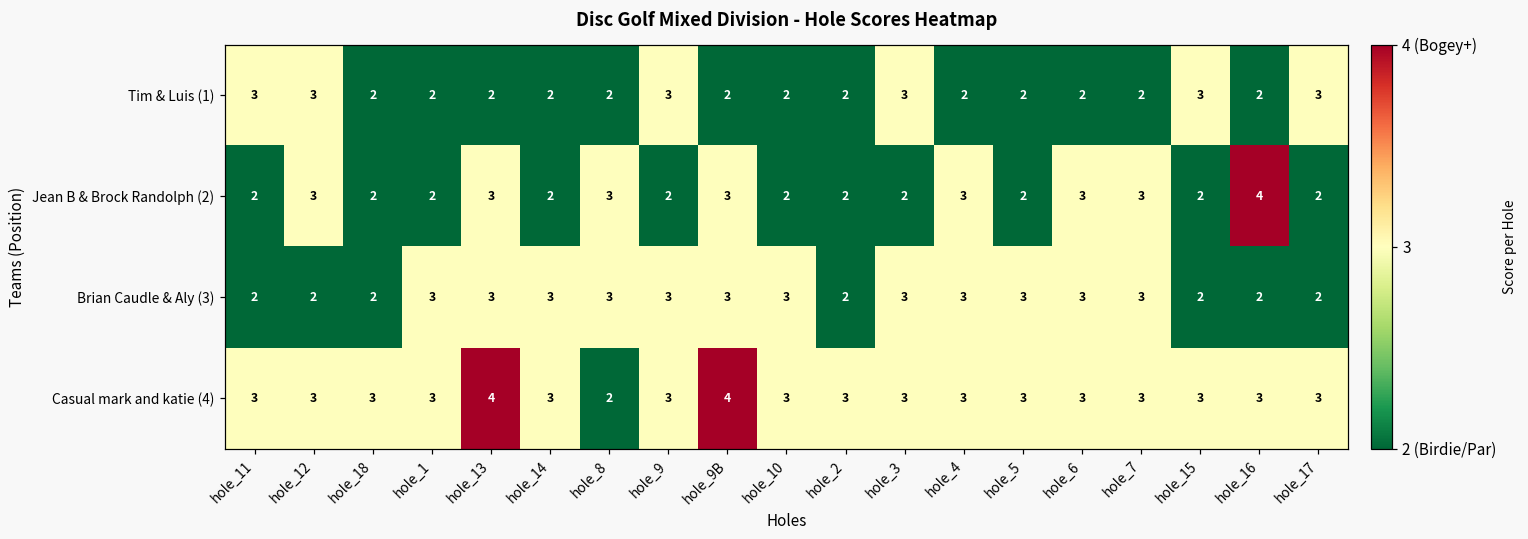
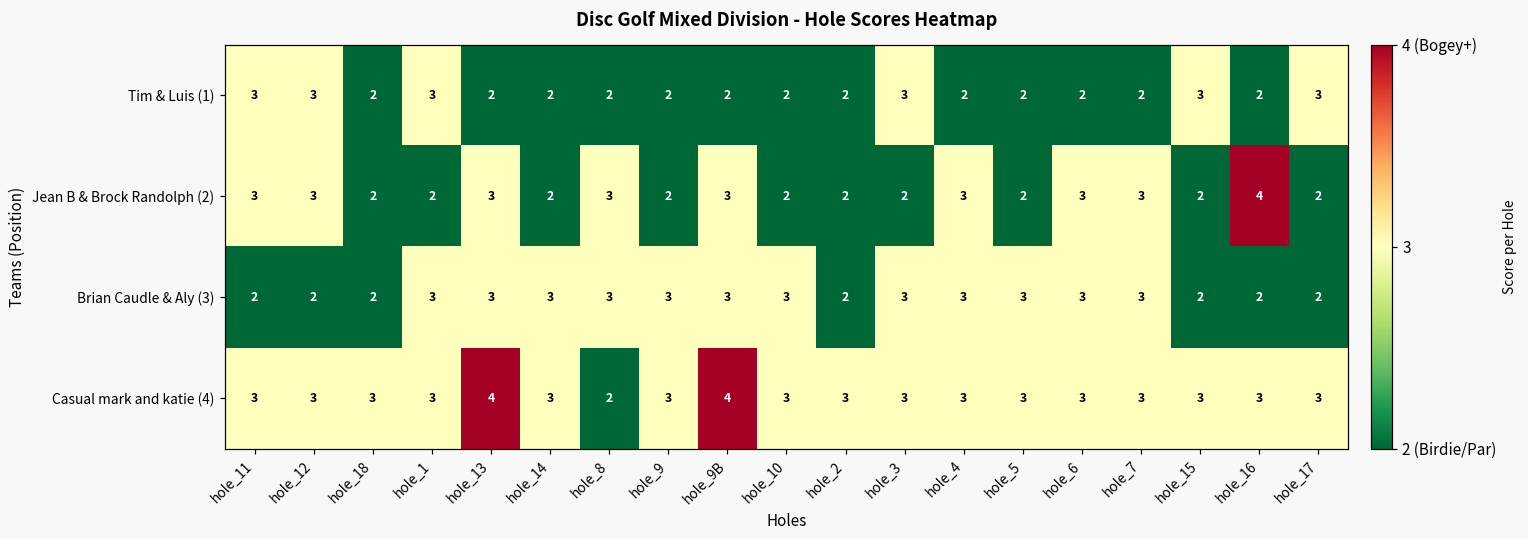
  {
    "Tim & Luis (1)": {
      "hole_11": 3,
      "hole_12": 3,
      "hole_18": 2,
-     "hole_1": 2,
+     "hole_1": 3,
      "hole_13": 2,
      "hole_14": 2,
      "hole_8": 2,
-     "hole_9": 3,
+     "hole_9": 2,
      "hole_9B": 2,
      "hole_10": 2,
      "hole_2": 2,
      "hole_3": 3,
      "hole_4": 2,
      "hole_5": 2,
      "hole_6": 2,
      "hole_7": 2,
      "hole_15": 3,
      "hole_16": 2,
      "hole_17": 3
    },
    "Jean B & Brock Randolph (2)": {
-     "hole_11": 2,
+     "hole_11": 3,
      "hole_12": 3,
      "hole_18": 2,
      "hole_1": 2,
      "hole_13": 3,
      "hole_14": 2,
      "hole_8": 3,
      "hole_9": 2,
      "hole_9B": 3,
      "hole_10": 2,
      "hole_2": 2,
      "hole_3": 2,
      "hole_4": 3,
      "hole_5": 2,
      "hole_6": 3,
      "hole_7": 3,
      "hole_15": 2,
      "hole_16": 4,
      "hole_17": 2
    },
    "Brian Caudle & Aly (3)": {
      "hole_11": 2,
      "hole_12": 2,
      "hole_18": 2,
      "hole_1": 3,
      "hole_13": 3,
      "hole_14": 3,
      "hole_8": 3,
      "hole_9": 3,
      "hole_9B": 3,
      "hole_10": 3,
      "hole_2": 2,
      "hole_3": 3,
      "hole_4": 3,
      "hole_5": 3,
      "hole_6": 3,
      "hole_7": 3,
      "hole_15": 2,
      "hole_16": 2,
      "hole_17": 2
    },
    "Casual mark and katie (4)": {
      "hole_11": 3,
      "hole_12": 3,
      "hole_18": 3,
      "hole_1": 3,
      "hole_13": 4,
      "hole_14": 3,
      "hole_8": 2,
      "hole_9": 3,
      "hole_9B": 4,
      "hole_10": 3,
      "hole_2": 3,
      "hole_3": 3,
      "hole_4": 3,
      "hole_5": 3,
      "hole_6": 3,
      "hole_7": 3,
      "hole_15": 3,
      "hole_16": 3,
      "hole_17": 3
    }
  }
